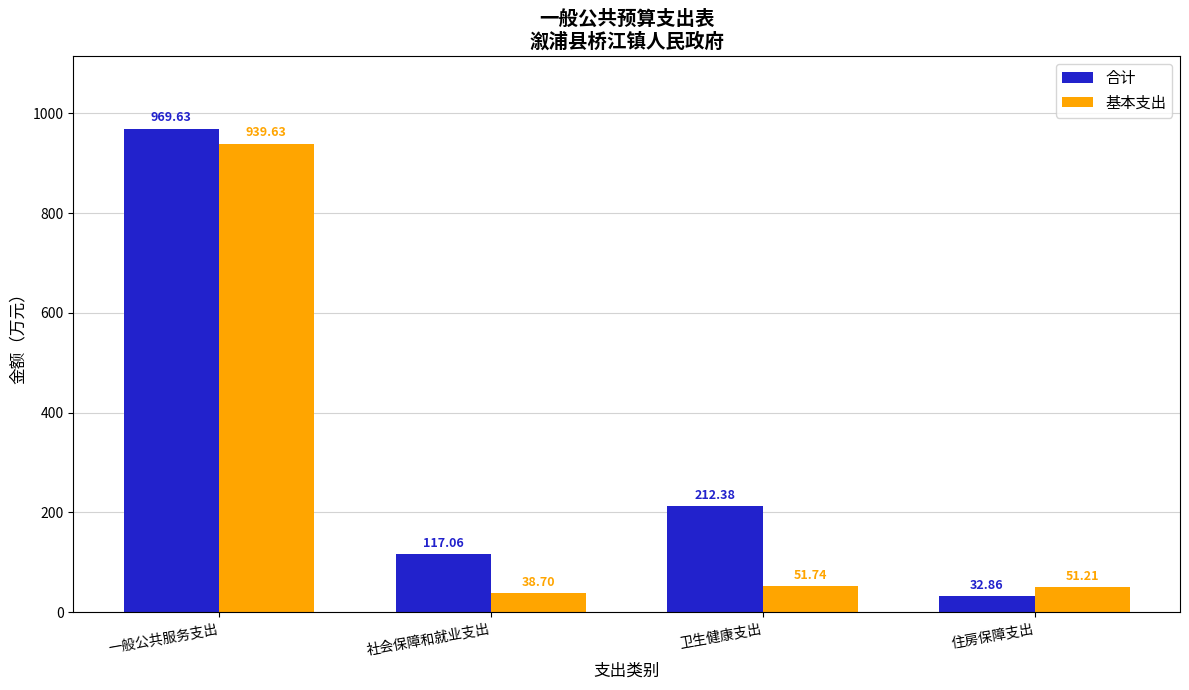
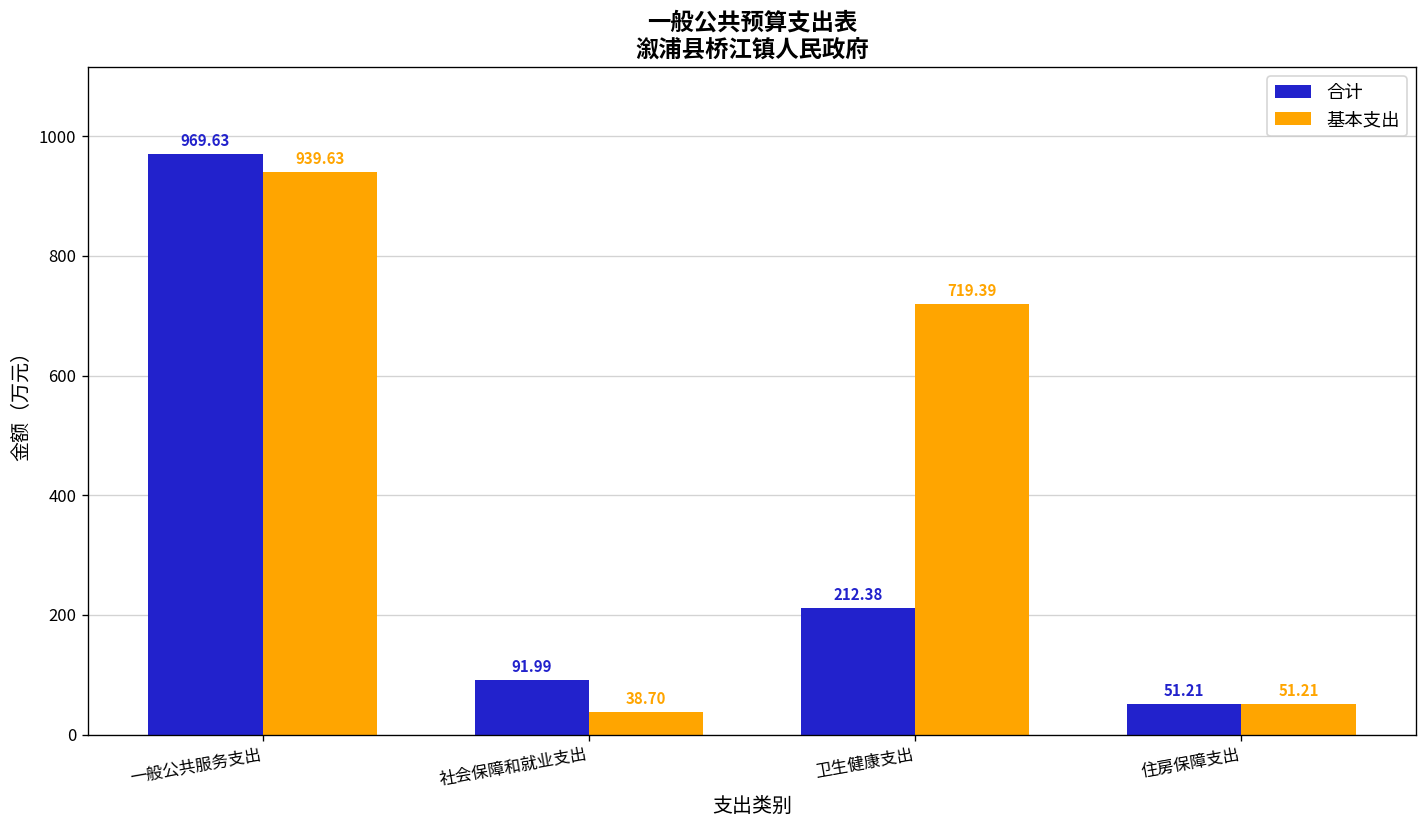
  {
    "合计": {
      "一般公共服务支出": 969.63,
-     "社会保障和就业支出": 117.06,
+     "社会保障和就业支出": 91.99,
      "卫生健康支出": 212.38,
-     "住房保障支出": 32.86
+     "住房保障支出": 51.21
    },
    "基本支出": {
      "一般公共服务支出": 939.63,
      "社会保障和就业支出": 38.70,
-     "卫生健康支出": 51.74,
+     "卫生健康支出": 719.39,
      "住房保障支出": 51.21
    }
  }
